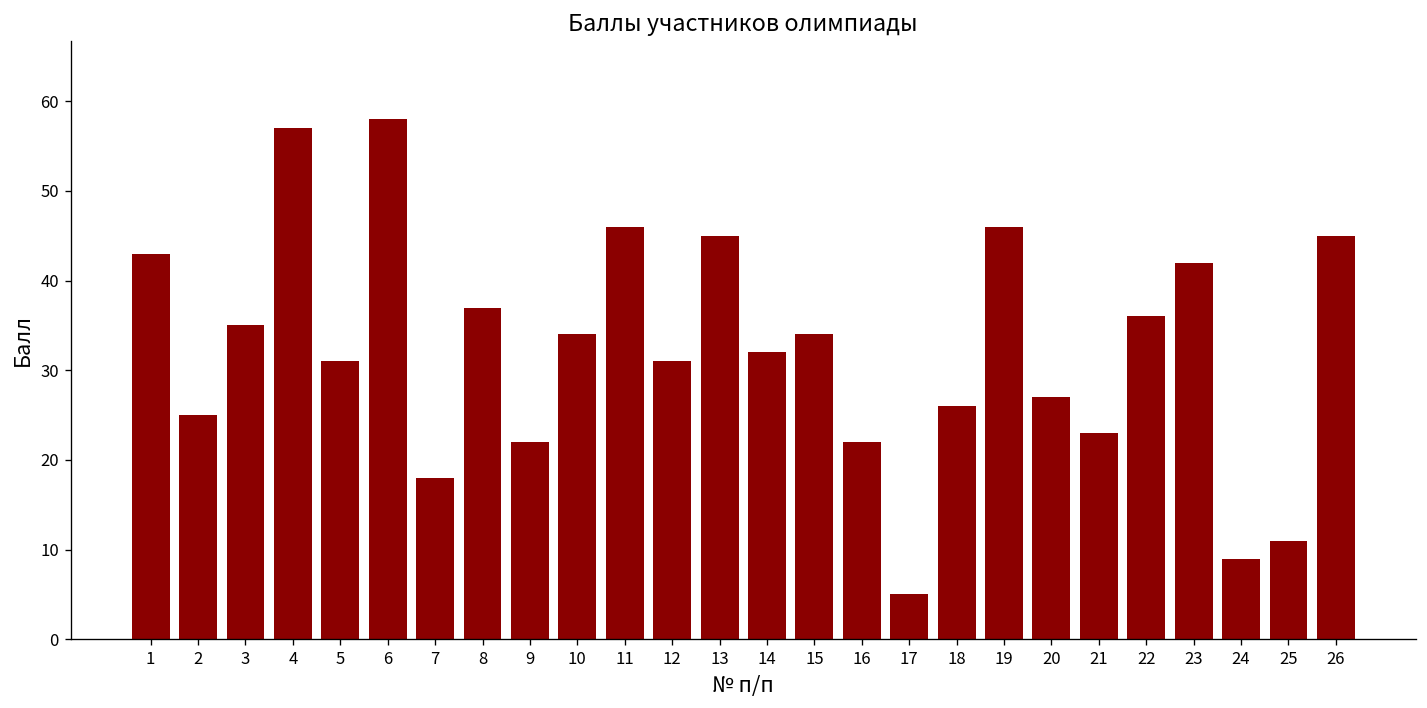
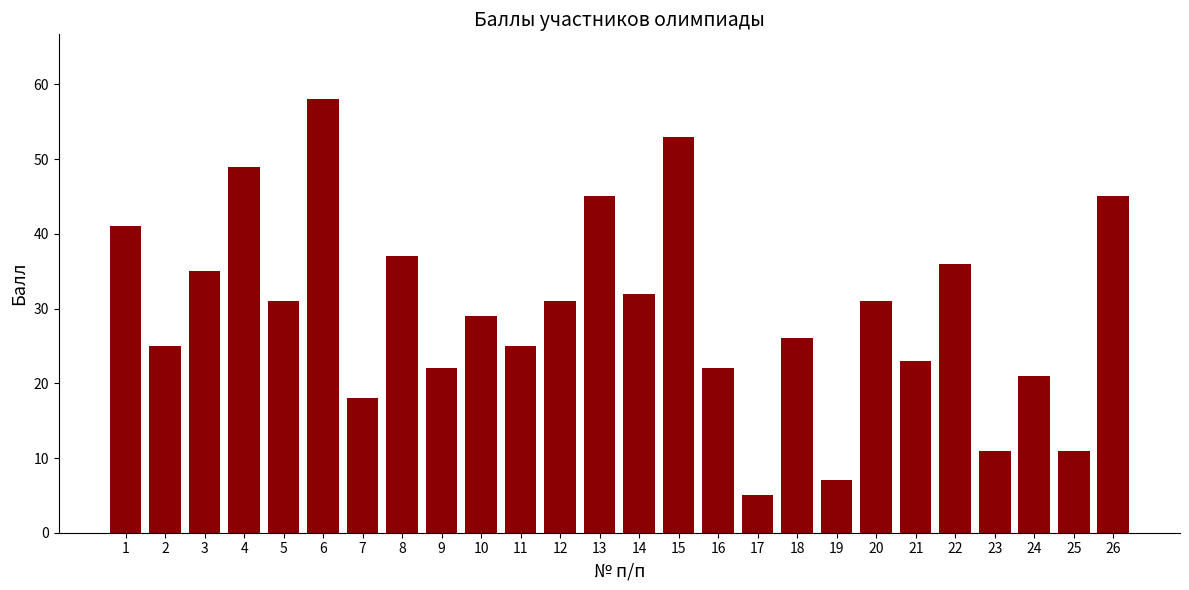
  {
-   "1": 43,
+   "1": 41,
    "2": 25,
    "3": 35,
-   "4": 57,
+   "4": 49,
    "5": 31,
    "6": 58,
    "7": 18,
    "8": 37,
    "9": 22,
-   "10": 34,
-   "11": 46,
+   "10": 29,
+   "11": 25,
    "12": 31,
    "13": 45,
    "14": 32,
-   "15": 34,
+   "15": 53,
    "16": 22,
    "17": 5,
    "18": 26,
-   "19": 46,
-   "20": 27,
+   "19": 7,
+   "20": 31,
    "21": 23,
    "22": 36,
-   "23": 42,
-   "24": 9,
+   "23": 11,
+   "24": 21,
    "25": 11,
    "26": 45
  }
